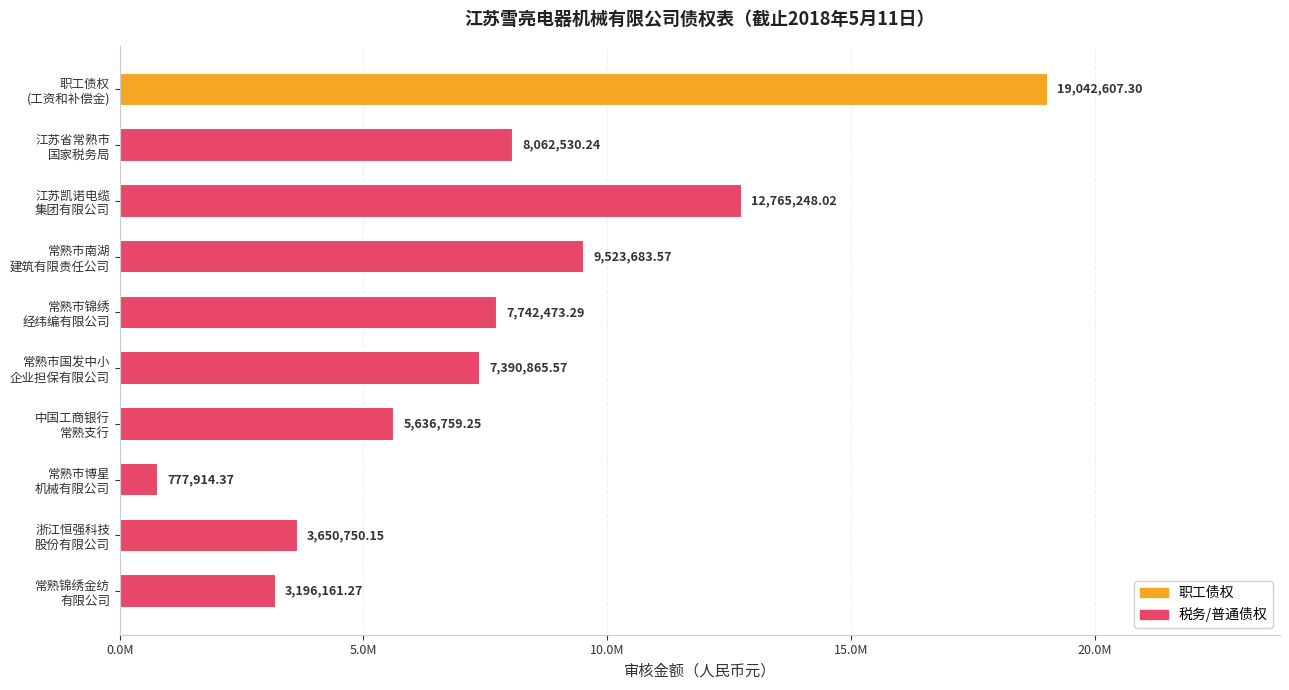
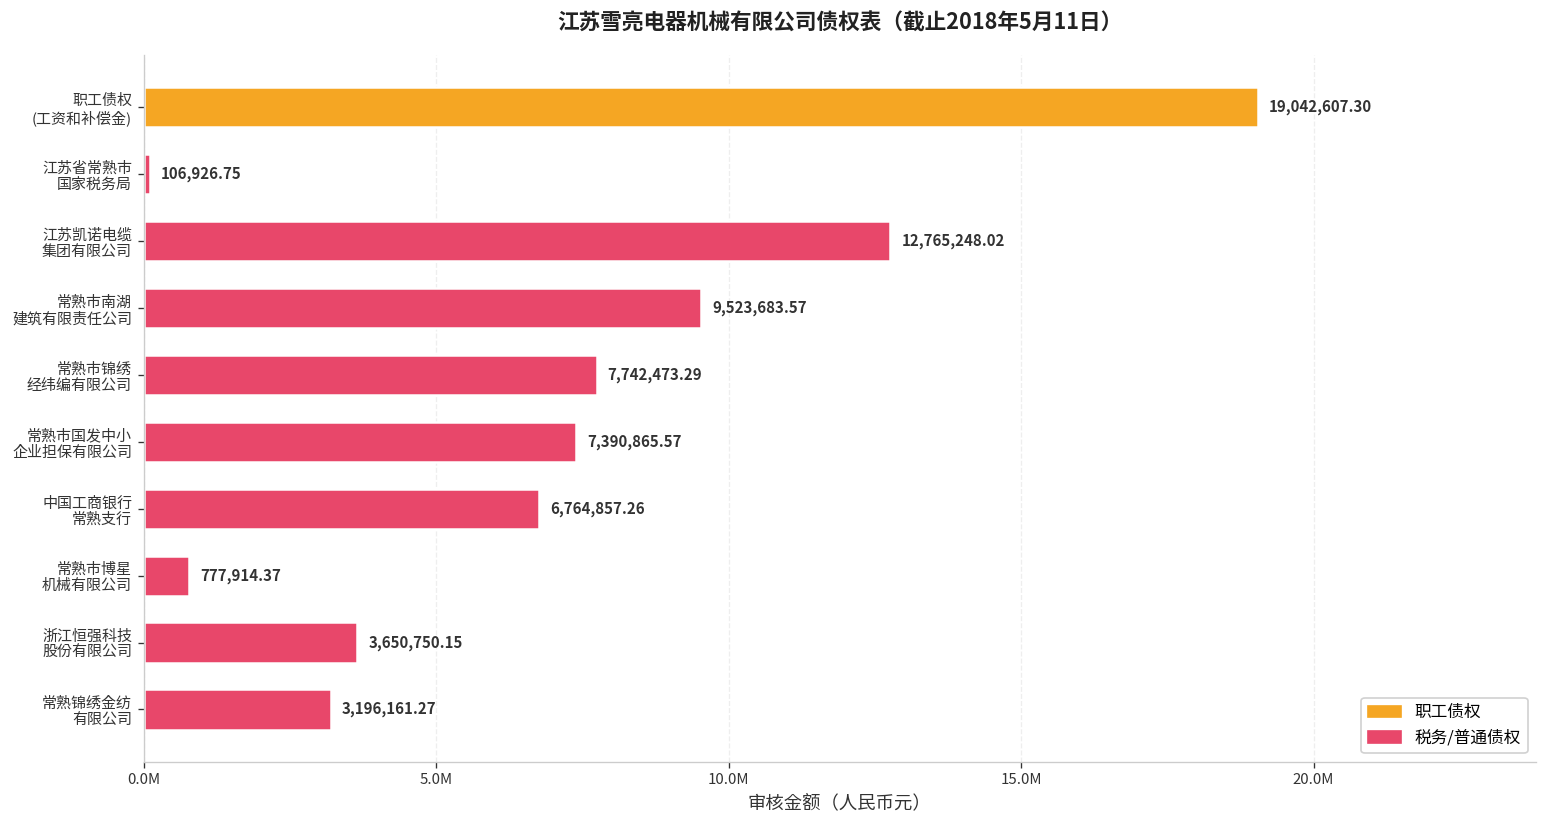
  {
    "职工债权 (工资和补偿金)": "19,042,607.30",
-   "江苏省常熟市 国家税务局": "8,062,530.24",
+   "江苏省常熟市 国家税务局": "106,926.75",
    "江苏凯诺电缆 集团有限公司": "12,765,248.02",
    "常熟市南湖 建筑有限责任公司": "9,523,683.57",
    "常熟市锦绣 经纬编有限公司": "7,742,473.29",
    "常熟市国发中小 企业担保有限公司": "7,390,865.57",
-   "中国工商银行 常熟支行": "5,636,759.25",
+   "中国工商银行 常熟支行": "6,764,857.26",
    "常熟市博星 机械有限公司": "777,914.37",
    "浙江恒强科技 股份有限公司": "3,650,750.15",
    "常熟锦绣金纺 有限公司": "3,196,161.27"
  }
